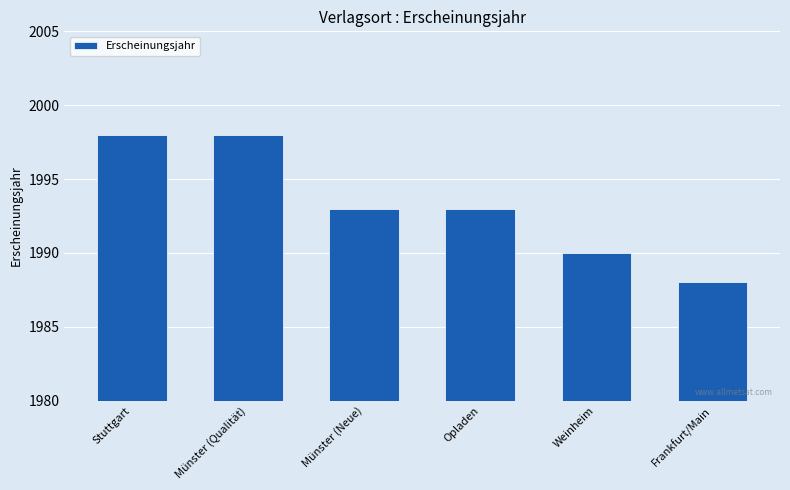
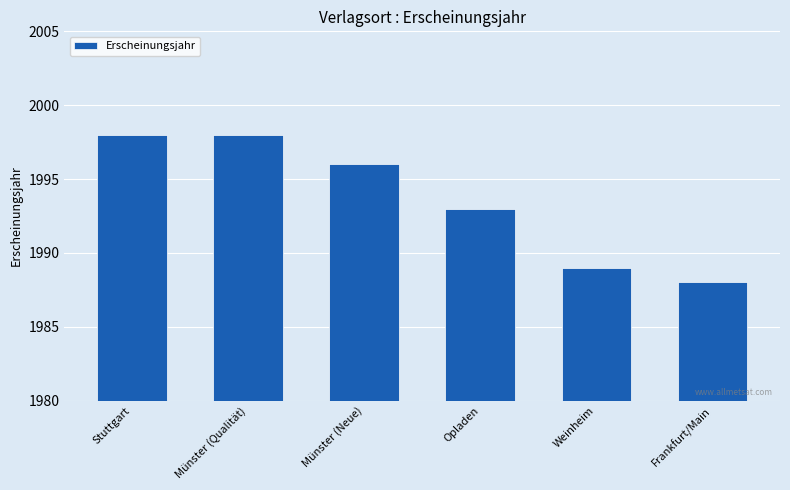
  {
    "Stuttgart": 1998,
    "Münster (Qualität)": 1998,
-   "Münster (Neue)": 1993,
+   "Münster (Neue)": 1996,
    "Opladen": 1993,
-   "Weinheim": 1990,
+   "Weinheim": 1989,
    "Frankfurt/Main": 1988
  }
